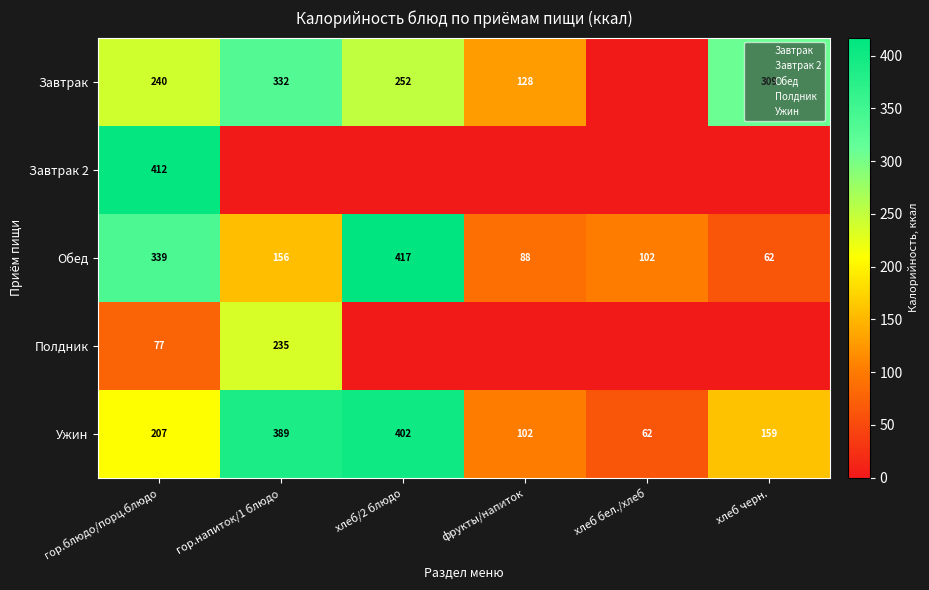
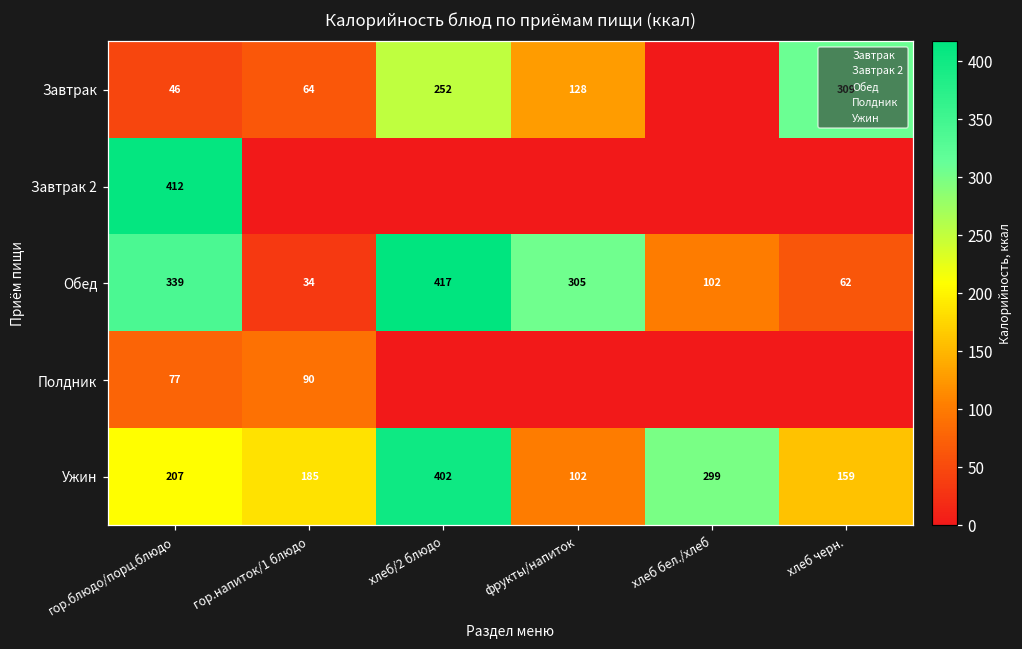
  {
    "Завтрак": {
-     "гор.блюдо/порц.блюдо": 240,
-     "гор.напиток/1 блюдо": 332,
+     "гор.блюдо/порц.блюдо": 46,
+     "гор.напиток/1 блюдо": 64,
      "хлеб/2 блюдо": 252,
      "фрукты/напиток": 128
    },
    "Завтрак 2": {
      "гор.блюдо/порц.блюдо": 412
    },
    "Обед": {
      "гор.блюдо/порц.блюдо": 339,
-     "гор.напиток/1 блюдо": 156,
+     "гор.напиток/1 блюдо": 34,
      "хлеб/2 блюдо": 417,
-     "фрукты/напиток": 88,
+     "фрукты/напиток": 305,
      "хлеб бел./хлеб": 102,
      "хлеб черн.": 62
    },
    "Полдник": {
      "гор.блюдо/порц.блюдо": 77,
-     "гор.напиток/1 блюдо": 235
+     "гор.напиток/1 блюдо": 90
    },
    "Ужин": {
      "гор.блюдо/порц.блюдо": 207,
-     "гор.напиток/1 блюдо": 389,
+     "гор.напиток/1 блюдо": 185,
      "хлеб/2 блюдо": 402,
      "фрукты/напиток": 102,
-     "хлеб бел./хлеб": 62,
+     "хлеб бел./хлеб": 299,
      "хлеб черн.": 159
    }
  }
